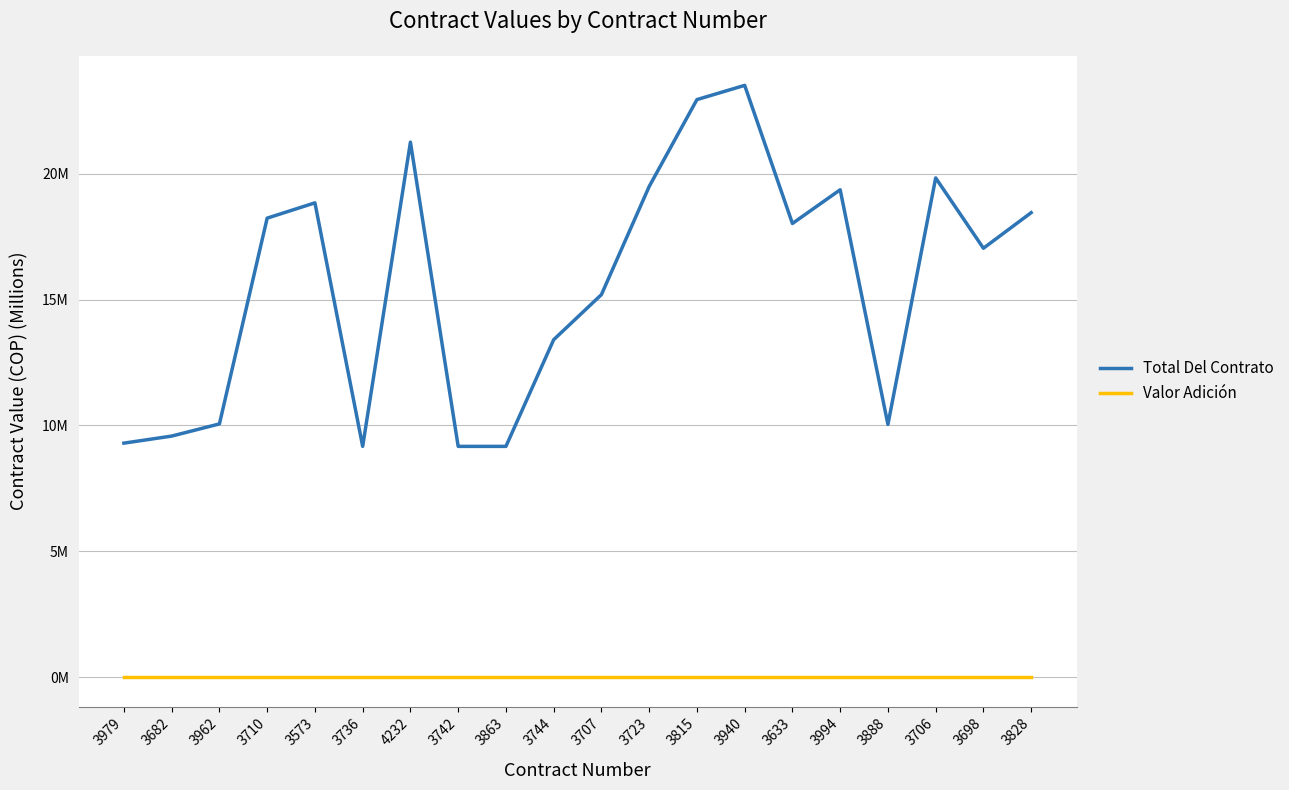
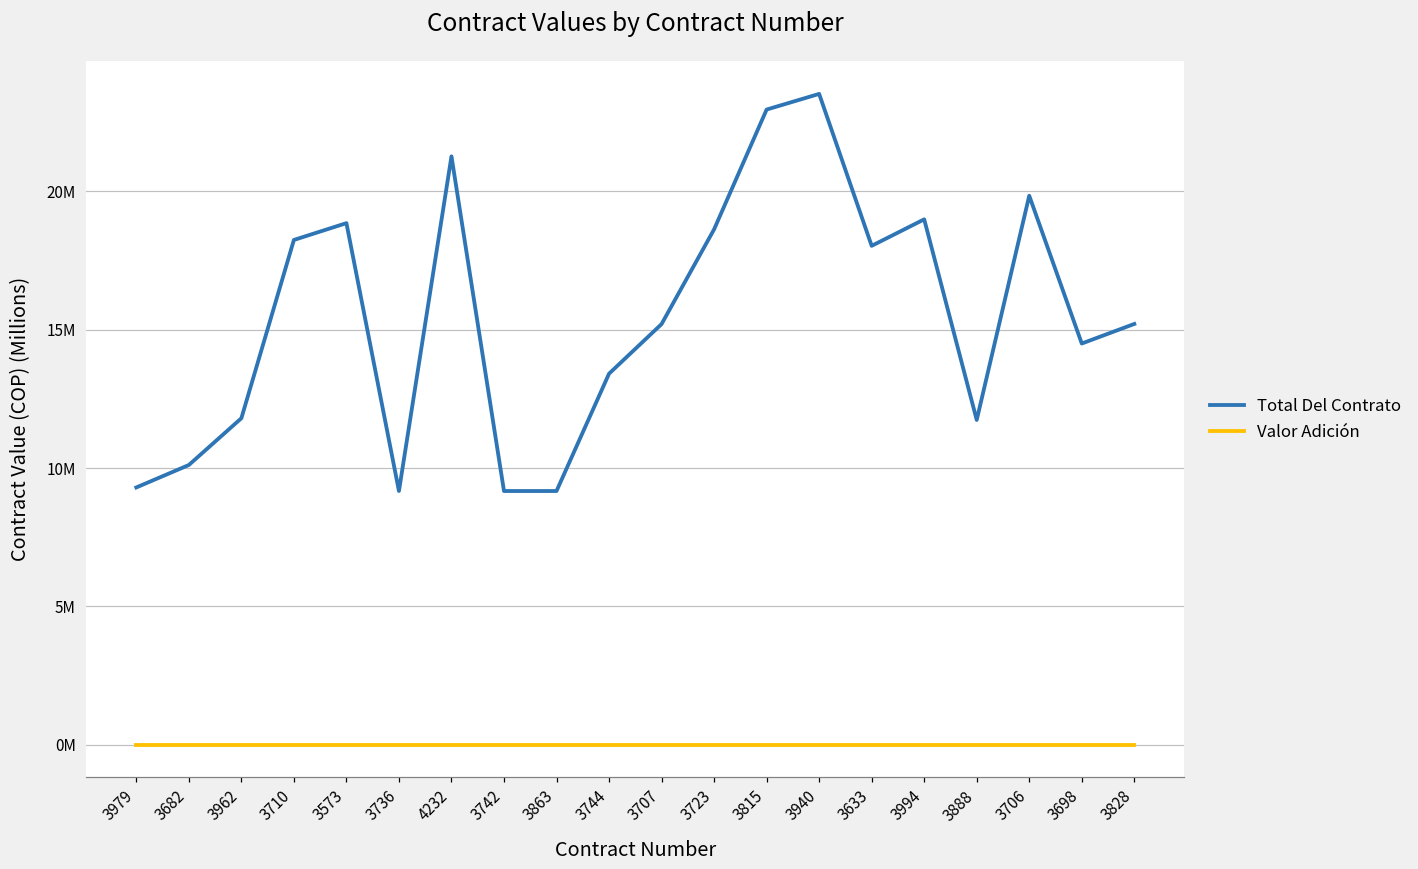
  {
    "Total Del Contrato": {
      "3979": 9300000,
-     "3682": 9600000,
-     "3962": 10100000,
+     "3682": 10100000,
+     "3962": 11800000,
      "3710": 18200000,
      "3573": 18900000,
      "3736": 9200000,
      "4232": 21300000,
      "3742": 9200000,
      "3863": 9200000,
      "3744": 13400000,
      "3707": 15200000,
-     "3723": 19500000,
+     "3723": 18600000,
      "3815": 23000000,
      "3940": 23500000,
      "3633": 18000000,
-     "3994": 19400000,
-     "3888": 10000000,
+     "3994": 19000000,
+     "3888": 11700000,
      "3706": 19800000,
-     "3698": 17000000,
-     "3828": 18500000
+     "3698": 14500000,
+     "3828": 15200000
    },
    "Valor Adición": {
      "3979": 0,
      "3682": 0,
      "3962": 0,
      "3710": 0,
      "3573": 0,
      "3736": 0,
      "4232": 0,
      "3742": 0,
      "3863": 0,
      "3744": 0,
      "3707": 0,
      "3723": 0,
      "3815": 0,
      "3940": 0,
      "3633": 0,
      "3994": 0,
      "3888": 0,
      "3706": 0,
      "3698": 0,
      "3828": 0
    }
  }
